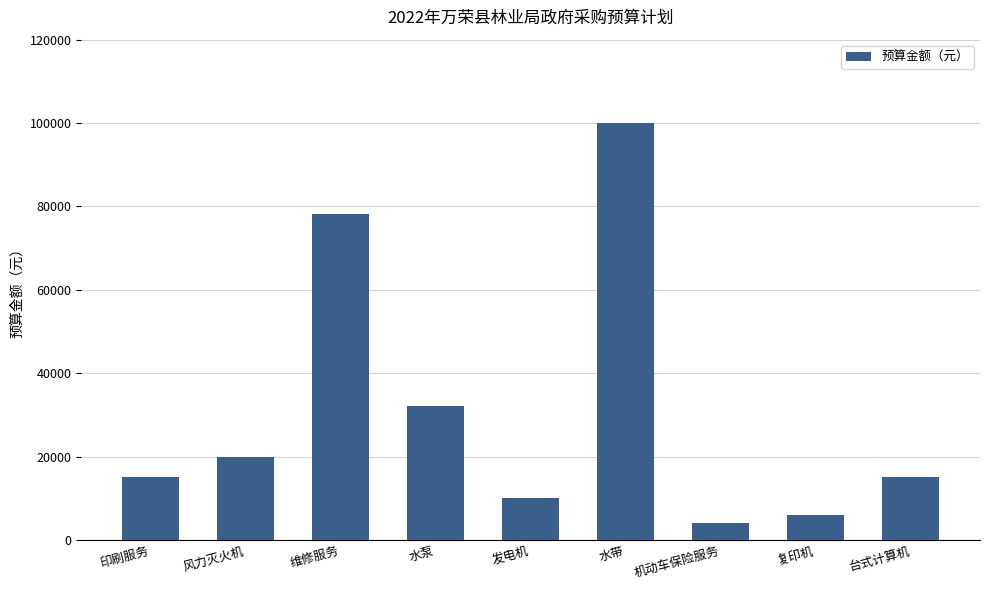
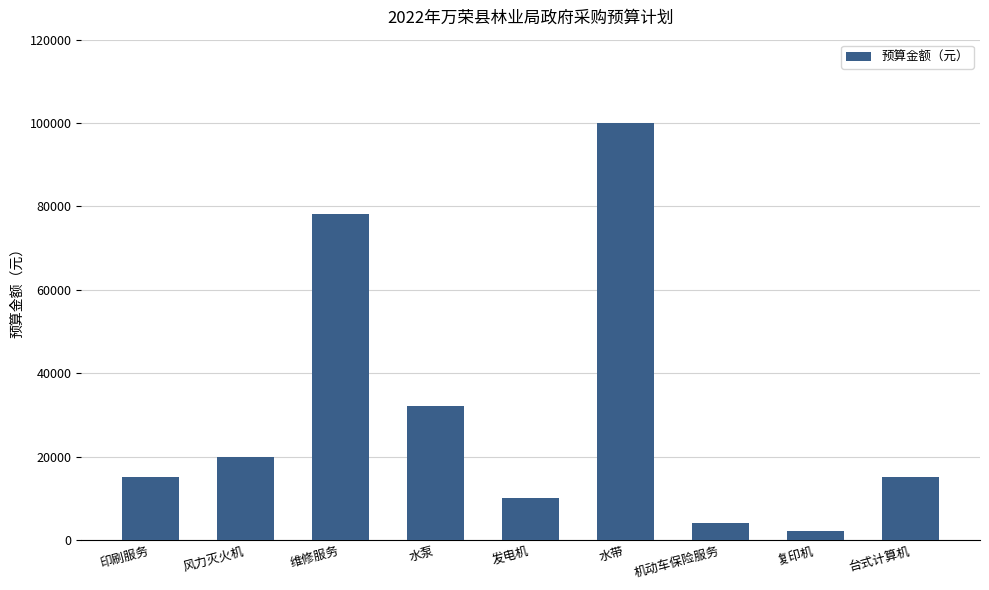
  {
    "印刷服务": 15000,
    "风力灭火机": 20000,
    "维修服务": 78000,
    "水泵": 32000,
    "发电机": 10000,
    "水带": 100000,
    "机动车保险服务": 4000,
-   "复印机": 6000,
+   "复印机": 2000,
    "台式计算机": 15000
  }
